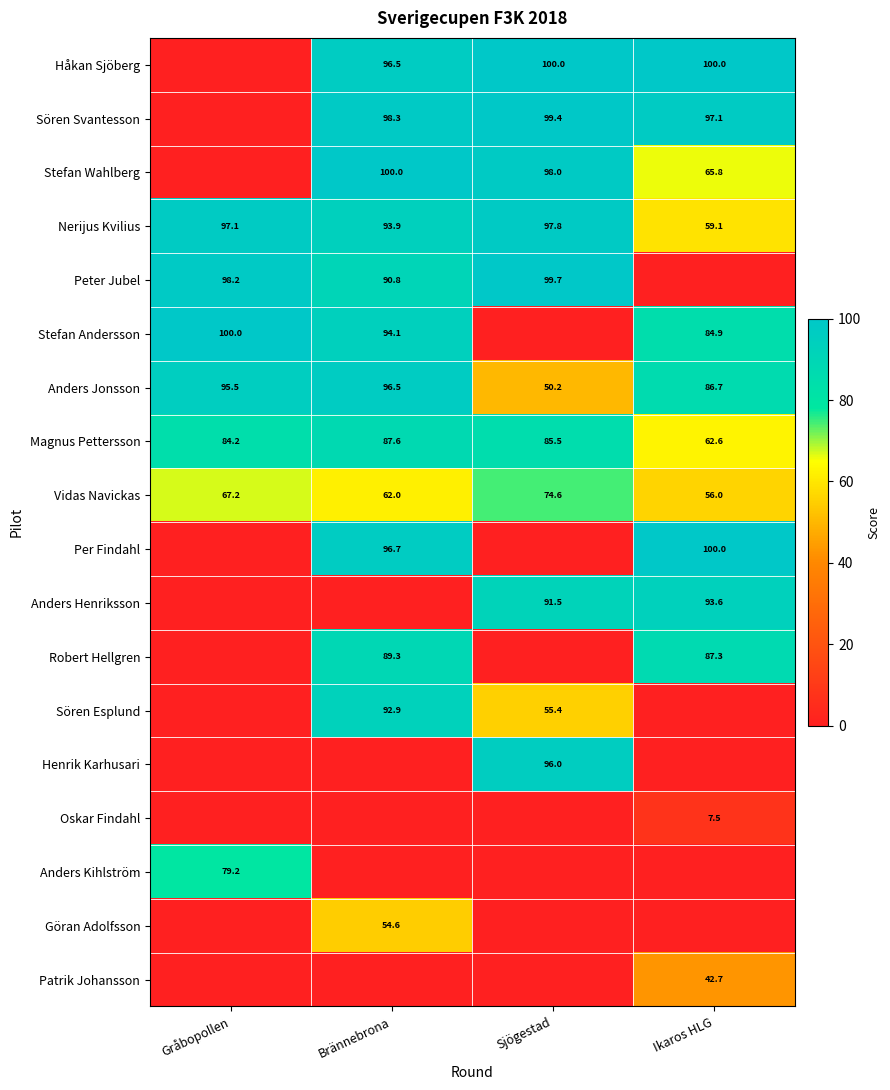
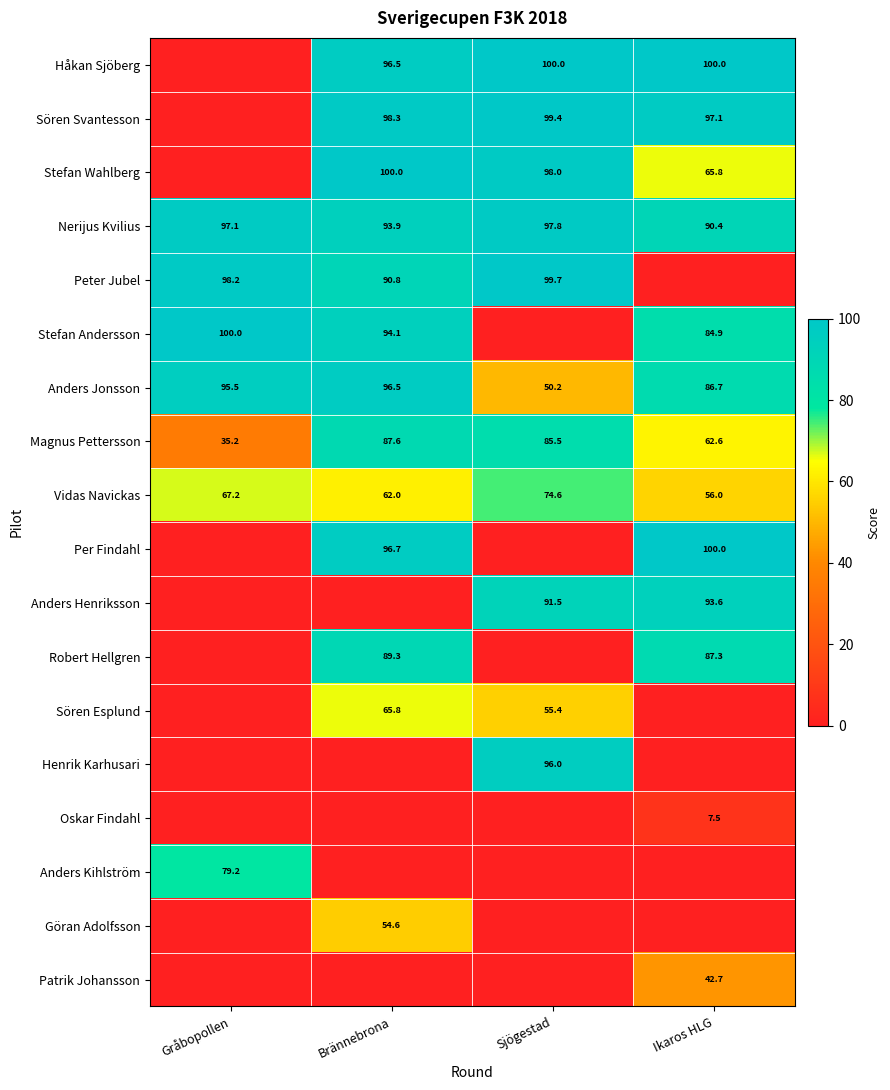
  {
    "Håkan Sjöberg": {
      "Brännebrona": 96.5,
      "Sjögestad": 100.0,
      "Ikaros HLG": 100.0
    },
    "Sören Svantesson": {
      "Brännebrona": 98.3,
      "Sjögestad": 99.4,
      "Ikaros HLG": 97.1
    },
    "Stefan Wahlberg": {
      "Brännebrona": 100.0,
      "Sjögestad": 98.0,
      "Ikaros HLG": 65.8
    },
    "Nerijus Kvilius": {
      "Gråbopollen": 97.1,
      "Brännebrona": 93.9,
      "Sjögestad": 97.8,
-     "Ikaros HLG": 59.1
+     "Ikaros HLG": 90.4
    },
    "Peter Jubel": {
      "Gråbopollen": 98.2,
      "Brännebrona": 90.8,
      "Sjögestad": 99.7
    },
    "Stefan Andersson": {
      "Gråbopollen": 100.0,
      "Brännebrona": 94.1,
      "Ikaros HLG": 84.9
    },
    "Anders Jonsson": {
      "Gråbopollen": 95.5,
      "Brännebrona": 96.5,
      "Sjögestad": 50.2,
      "Ikaros HLG": 86.7
    },
    "Magnus Pettersson": {
-     "Gråbopollen": 84.2,
+     "Gråbopollen": 35.2,
      "Brännebrona": 87.6,
      "Sjögestad": 85.5,
      "Ikaros HLG": 62.6
    },
    "Vidas Navickas": {
      "Gråbopollen": 67.2,
      "Brännebrona": 62.0,
      "Sjögestad": 74.6,
      "Ikaros HLG": 56.0
    },
    "Per Findahl": {
      "Brännebrona": 96.7,
      "Ikaros HLG": 100.0
    },
    "Anders Henriksson": {
      "Sjögestad": 91.5,
      "Ikaros HLG": 93.6
    },
    "Robert Hellgren": {
      "Brännebrona": 89.3,
      "Ikaros HLG": 87.3
    },
    "Sören Esplund": {
-     "Brännebrona": 92.9,
+     "Brännebrona": 65.8,
      "Sjögestad": 55.4
    },
    "Henrik Karhusari": {
      "Sjögestad": 96.0
    },
    "Oskar Findahl": {
      "Ikaros HLG": 7.5
    },
    "Anders Kihlström": {
      "Gråbopollen": 79.2
    },
    "Göran Adolfsson": {
      "Brännebrona": 54.6
    },
    "Patrik Johansson": {
      "Ikaros HLG": 42.7
    }
  }
